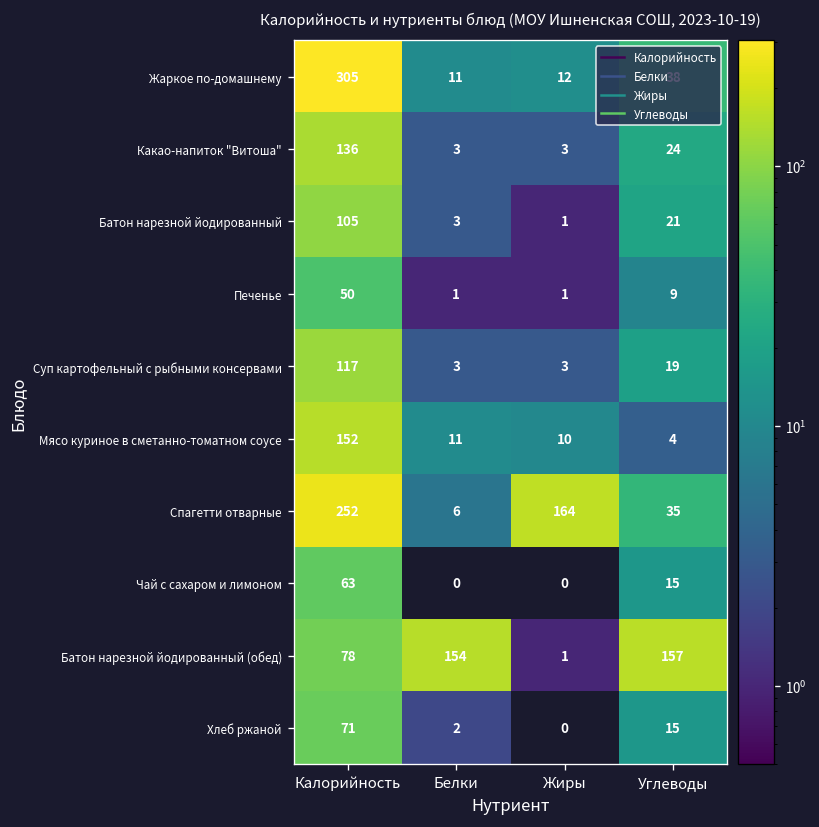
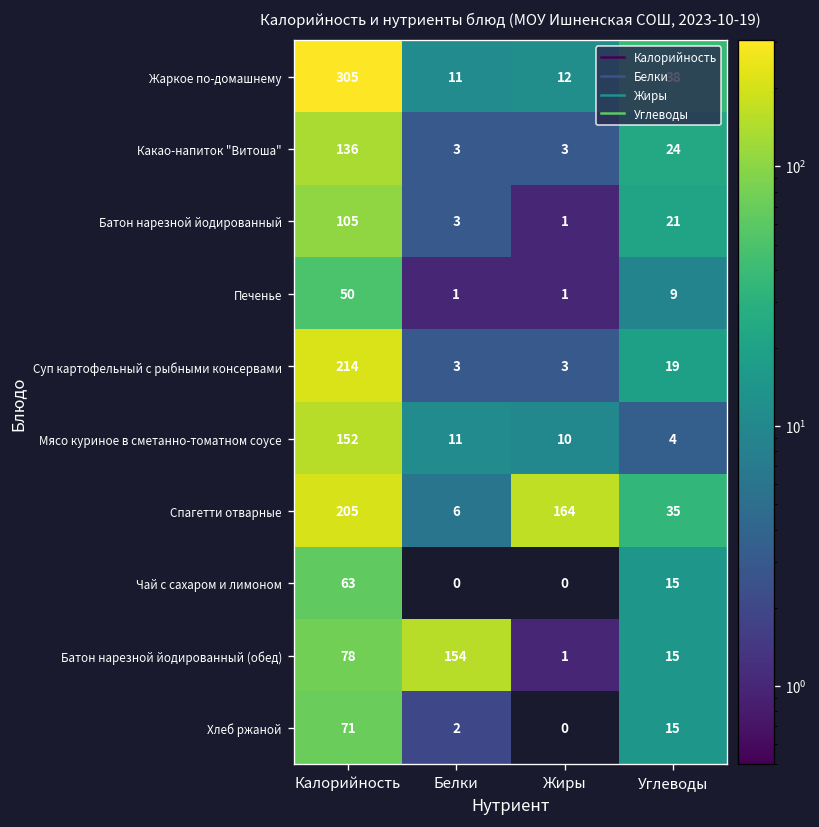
  {
    "Жаркое по-домашнему": {
      "Калорийность": 305,
      "Белки": 11,
      "Жиры": 12
    },
    "Какао-напиток \"Витоша\"": {
      "Калорийность": 136,
      "Белки": 3,
      "Жиры": 3,
      "Углеводы": 24
    },
    "Батон нарезной йодированный": {
      "Калорийность": 105,
      "Белки": 3,
      "Жиры": 1,
      "Углеводы": 21
    },
    "Печенье": {
      "Калорийность": 50,
      "Белки": 1,
      "Жиры": 1,
      "Углеводы": 9
    },
    "Суп картофельный с рыбными консервами": {
-     "Калорийность": 117,
+     "Калорийность": 214,
      "Белки": 3,
      "Жиры": 3,
      "Углеводы": 19
    },
    "Мясо куриное в сметанно-томатном соусе": {
      "Калорийность": 152,
      "Белки": 11,
      "Жиры": 10,
      "Углеводы": 4
    },
    "Спагетти отварные": {
-     "Калорийность": 252,
+     "Калорийность": 205,
      "Белки": 6,
      "Жиры": 164,
      "Углеводы": 35
    },
    "Чай с сахаром и лимоном": {
      "Калорийность": 63,
      "Белки": 0,
      "Жиры": 0,
      "Углеводы": 15
    },
    "Батон нарезной йодированный (обед)": {
      "Калорийность": 78,
      "Белки": 154,
      "Жиры": 1,
-     "Углеводы": 157
+     "Углеводы": 15
    },
    "Хлеб ржаной": {
      "Калорийность": 71,
      "Белки": 2,
      "Жиры": 0,
      "Углеводы": 15
    }
  }
